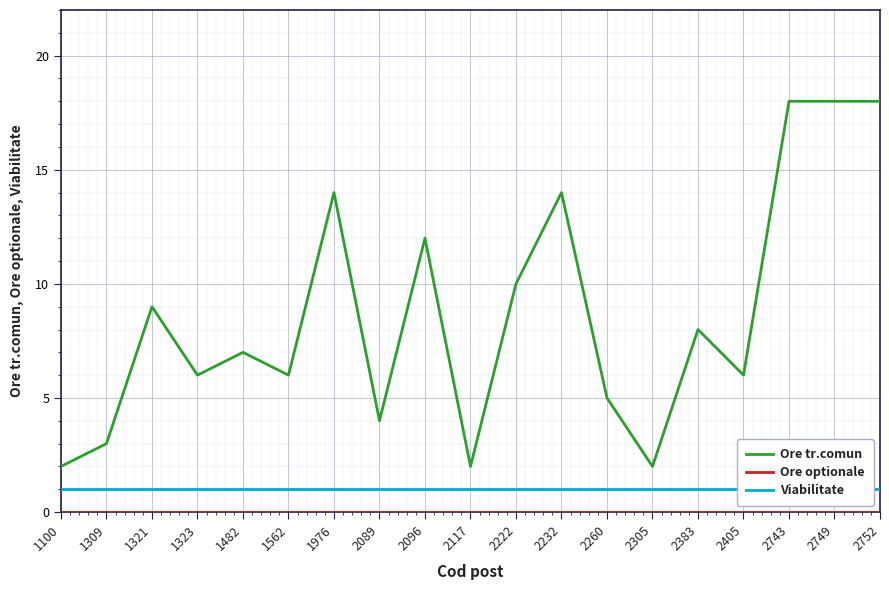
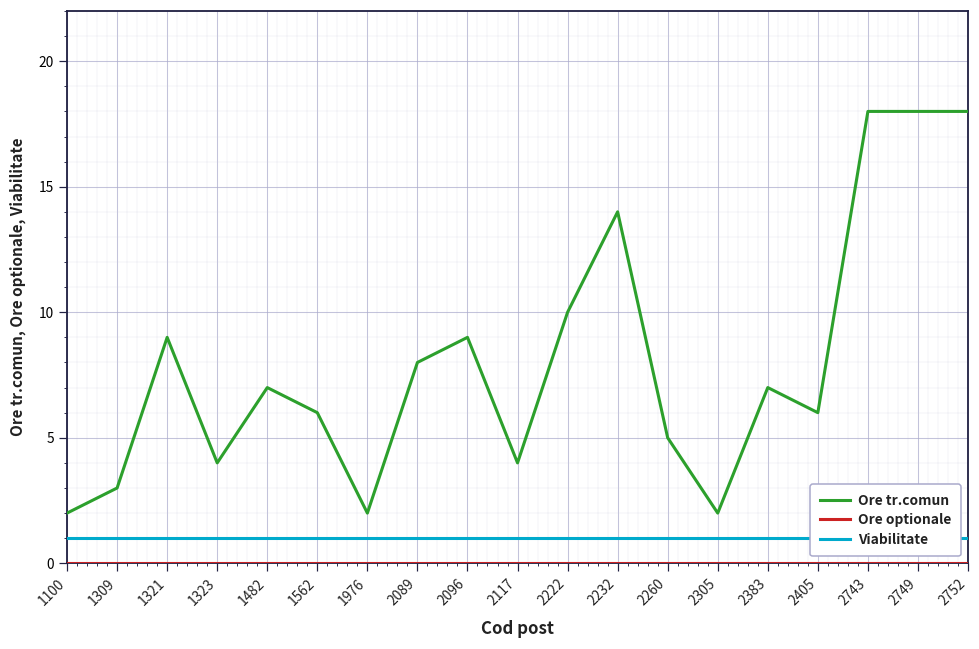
  {
    "Ore tr.comun": {
      "1100": 2,
      "1309": 3,
      "1321": 9,
-     "1323": 6,
+     "1323": 4,
      "1482": 7,
      "1562": 6,
-     "1976": 14,
-     "2089": 4,
-     "2096": 12,
-     "2117": 2,
+     "1976": 2,
+     "2089": 8,
+     "2096": 9,
+     "2117": 4,
      "2222": 10,
      "2232": 14,
      "2260": 5,
      "2305": 2,
-     "2383": 8,
+     "2383": 7,
      "2405": 6,
      "2743": 18,
      "2749": 18,
      "2752": 18
    },
    "Ore optionale": {
      "1100": 0,
      "1309": 0,
      "1321": 0,
      "1323": 0,
      "1482": 0,
      "1562": 0,
      "1976": 0,
      "2089": 0,
      "2096": 0,
      "2117": 0,
      "2222": 0,
      "2232": 0,
      "2260": 0,
      "2305": 0,
      "2383": 0,
      "2405": 0,
      "2743": 0,
      "2749": 0,
      "2752": 0
    },
    "Viabilitate": {
      "1100": 1,
      "1309": 1,
      "1321": 1,
      "1323": 1,
      "1482": 1,
      "1562": 1,
      "1976": 1,
      "2089": 1,
      "2096": 1,
      "2117": 1,
      "2222": 1,
      "2232": 1,
      "2260": 1,
      "2305": 1,
      "2383": 1,
      "2752": 1
    }
  }
